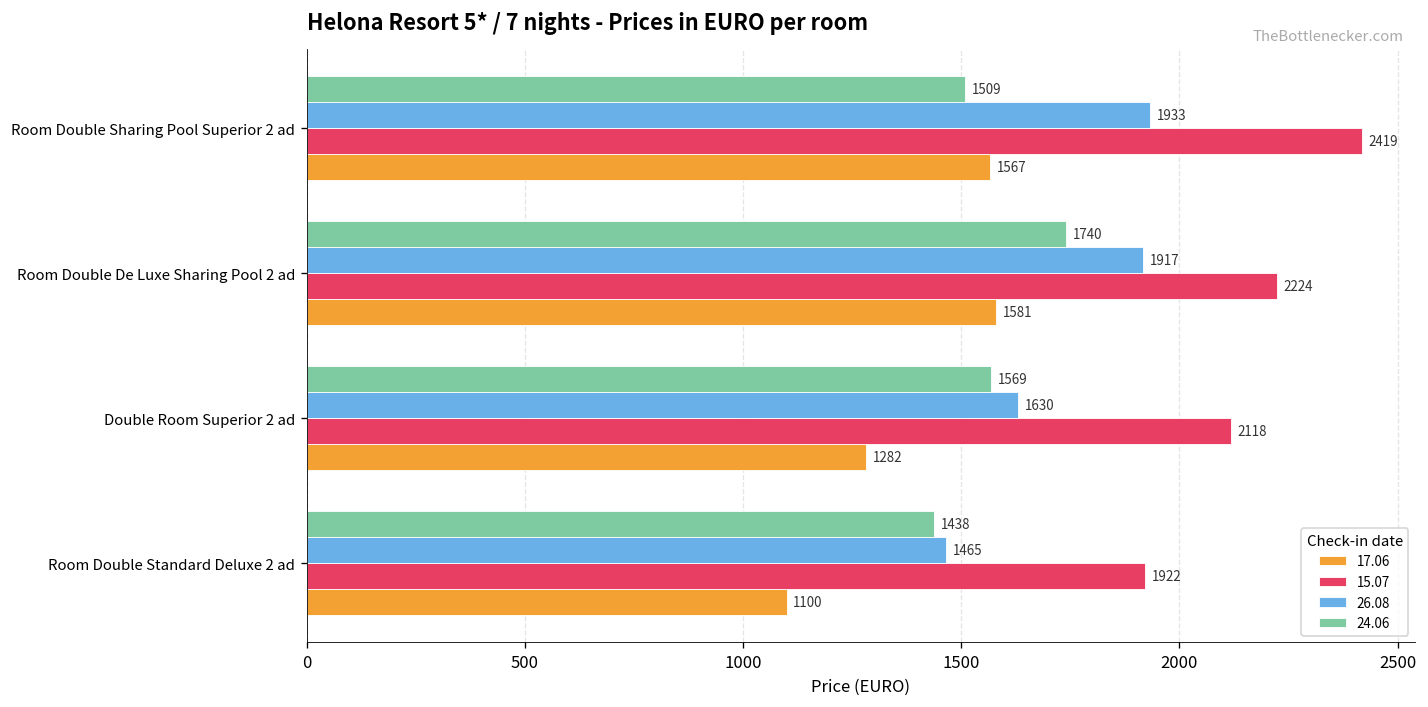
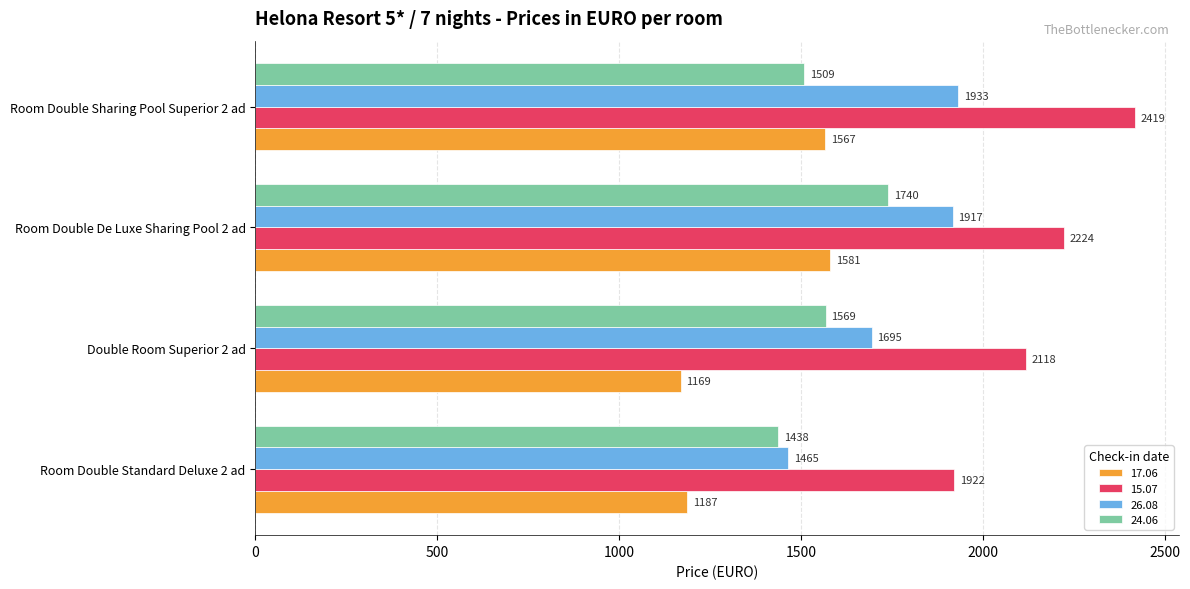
  {
    "17.06": {
      "Room Double Sharing Pool Superior 2 ad": 1567,
      "Room Double De Luxe Sharing Pool 2 ad": 1581,
-     "Double Room Superior 2 ad": 1282,
-     "Room Double Standard Deluxe 2 ad": 1100
+     "Double Room Superior 2 ad": 1169,
+     "Room Double Standard Deluxe 2 ad": 1187
    },
    "15.07": {
      "Room Double Sharing Pool Superior 2 ad": 2419,
      "Room Double De Luxe Sharing Pool 2 ad": 2224,
      "Double Room Superior 2 ad": 2118,
      "Room Double Standard Deluxe 2 ad": 1922
    },
    "26.08": {
      "Room Double Sharing Pool Superior 2 ad": 1933,
      "Room Double De Luxe Sharing Pool 2 ad": 1917,
-     "Double Room Superior 2 ad": 1630,
+     "Double Room Superior 2 ad": 1695,
      "Room Double Standard Deluxe 2 ad": 1465
    },
    "24.06": {
      "Room Double Sharing Pool Superior 2 ad": 1509,
      "Room Double De Luxe Sharing Pool 2 ad": 1740,
      "Double Room Superior 2 ad": 1569,
      "Room Double Standard Deluxe 2 ad": 1438
    }
  }
